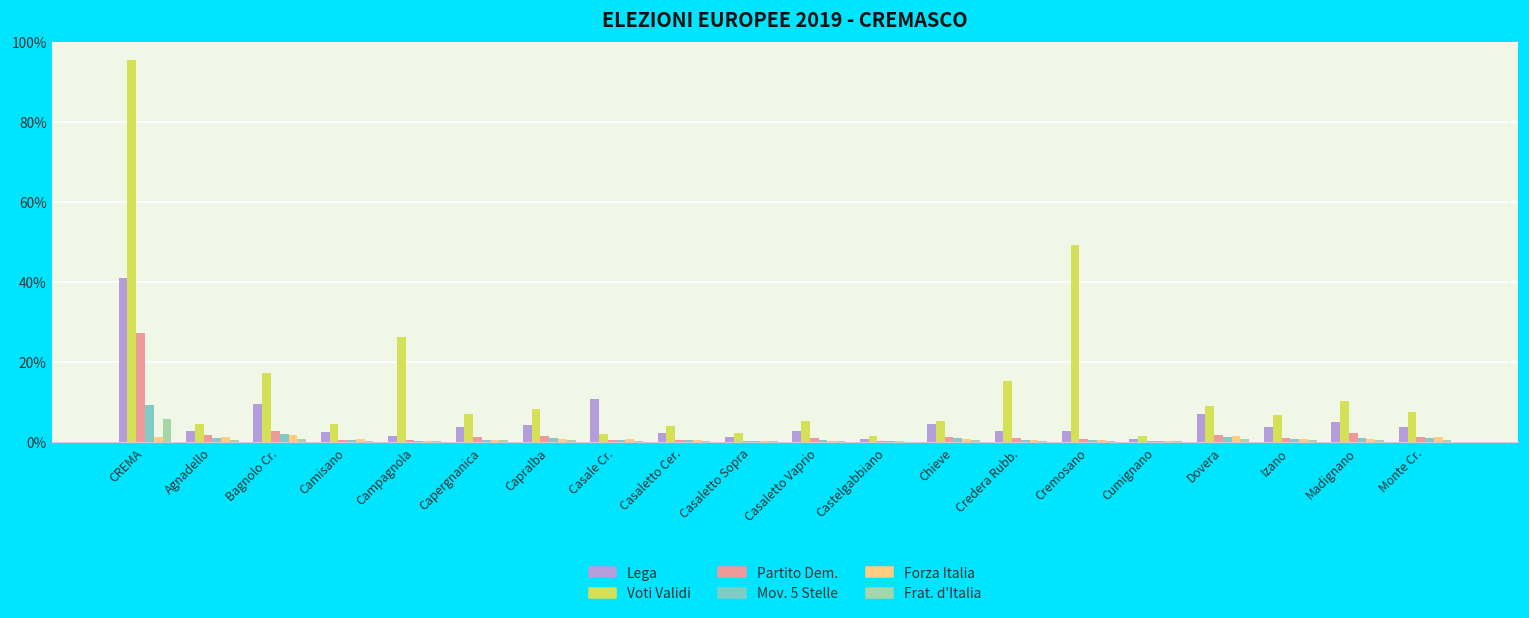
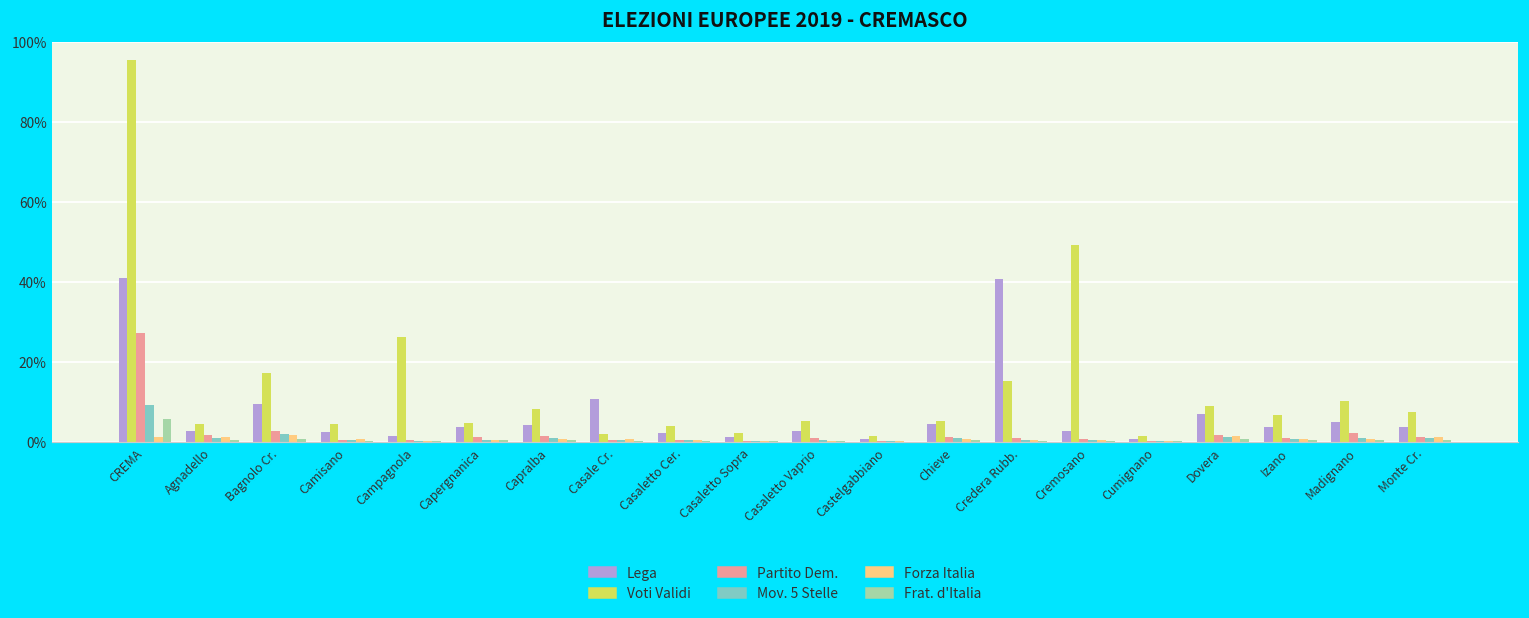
  {
    "Lega": {
      "CREMA": "41%",
      "Agnadello": "3%",
      "Bagnolo Cr.": "9%",
      "Camisano": "2%",
      "Campagnola": "2%",
      "Capergnanica": "4%",
      "Capralba": "4%",
      "Casale Cr.": "11%",
      "Casaletto Cer.": "2%",
      "Casaletto Sopra": "1%",
      "Casaletto Vaprio": "3%",
      "Castelgabbiano": "1%",
      "Chieve": "5%",
-     "Credera Rubb.": "3%",
+     "Credera Rubb.": "41%",
      "Cremosano": "3%",
      "Cumignano": "1%",
      "Dovera": "7%",
      "Izano": "4%",
      "Madignano": "5%",
      "Monte Cr.": "4%"
    },
    "Voti Validi": {
      "CREMA": "95%",
      "Agnadello": "5%",
      "Bagnolo Cr.": "17%",
      "Camisano": "4%",
      "Campagnola": "26%",
-     "Capergnanica": "7%",
+     "Capergnanica": "5%",
      "Capralba": "8%",
      "Casale Cr.": "2%",
      "Casaletto Cer.": "4%",
      "Casaletto Sopra": "2%",
      "Casaletto Vaprio": "5%",
      "Castelgabbiano": "2%",
      "Chieve": "5%",
      "Credera Rubb.": "15%",
      "Cremosano": "49%",
      "Cumignano": "1%",
      "Dovera": "9%",
      "Izano": "7%",
      "Madignano": "10%",
      "Monte Cr.": "8%"
    }
  }
